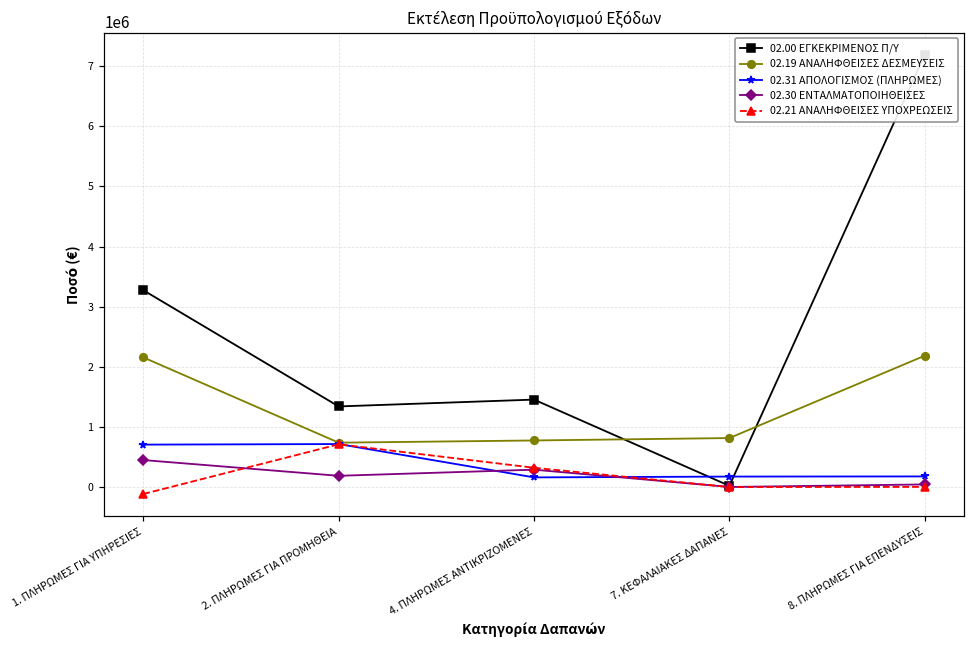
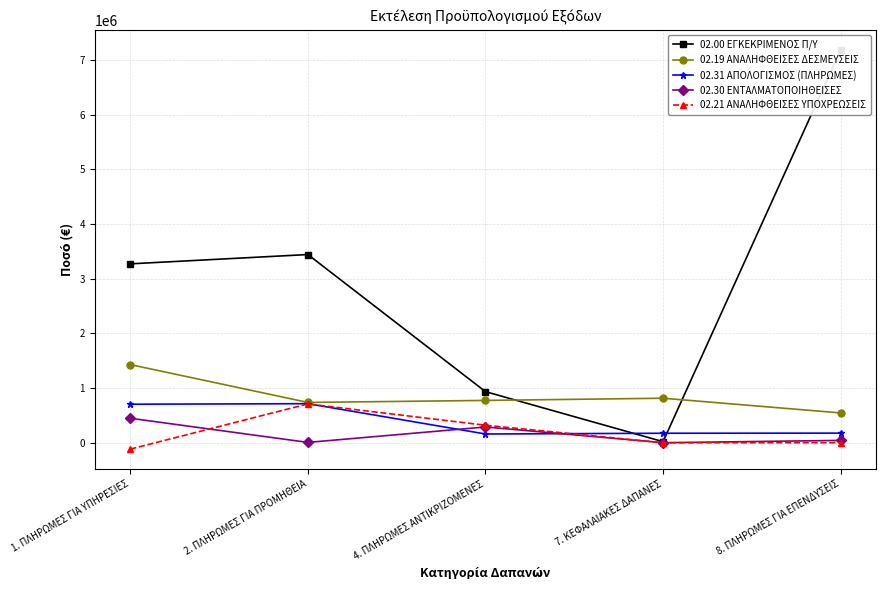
  {
    "02.00 ΕΓΚΕΚΡΙΜΕΝΟΣ Π/Υ": {
      "1. ΠΛΗΡΩΜΕΣ ΓΙΑ ΥΠΗΡΕΣΙΕΣ": 3300000,
-     "2. ΠΛΗΡΩΜΕΣ ΓΙΑ ΠΡΟΜΗΘΕΙΑ": 1300000,
-     "4. ΠΛΗΡΩΜΕΣ ΑΝΤΙΚΡΙΖΟΜΕΝΕΣ": 1500000
+     "2. ΠΛΗΡΩΜΕΣ ΓΙΑ ΠΡΟΜΗΘΕΙΑ": 3400000,
+     "4. ΠΛΗΡΩΜΕΣ ΑΝΤΙΚΡΙΖΟΜΕΝΕΣ": 900000
    },
    "02.19 ΑΝΑΛΗΦΘΕΙΣΕΣ ΔΕΣΜΕΥΣΕΙΣ": {
-     "1. ΠΛΗΡΩΜΕΣ ΓΙΑ ΥΠΗΡΕΣΙΕΣ": 2200000,
+     "1. ΠΛΗΡΩΜΕΣ ΓΙΑ ΥΠΗΡΕΣΙΕΣ": 1400000,
      "4. ΠΛΗΡΩΜΕΣ ΑΝΤΙΚΡΙΖΟΜΕΝΕΣ": 800000,
      "7. ΚΕΦΑΛΑΙΑΚΕΣ ΔΑΠΑΝΕΣ": 800000,
-     "8. ΠΛΗΡΩΜΕΣ ΓΙΑ ΕΠΕΝΔΥΣΕΙΣ": 2200000
+     "8. ΠΛΗΡΩΜΕΣ ΓΙΑ ΕΠΕΝΔΥΣΕΙΣ": 500000
    },
    "02.31 ΑΠΟΛΟΓΙΣΜΟΣ (ΠΛΗΡΩΜΕΣ)": {
      "1. ΠΛΗΡΩΜΕΣ ΓΙΑ ΥΠΗΡΕΣΙΕΣ": 700000,
      "4. ΠΛΗΡΩΜΕΣ ΑΝΤΙΚΡΙΖΟΜΕΝΕΣ": 200000,
      "7. ΚΕΦΑΛΑΙΑΚΕΣ ΔΑΠΑΝΕΣ": 200000,
      "8. ΠΛΗΡΩΜΕΣ ΓΙΑ ΕΠΕΝΔΥΣΕΙΣ": 200000
    },
    "02.30 ΕΝΤΑΛΜΑΤΟΠΟΙΗΘΕΙΣΕΣ": {
      "1. ΠΛΗΡΩΜΕΣ ΓΙΑ ΥΠΗΡΕΣΙΕΣ": 400000,
-     "2. ΠΛΗΡΩΜΕΣ ΓΙΑ ΠΡΟΜΗΘΕΙΑ": 200000
+     "2. ΠΛΗΡΩΜΕΣ ΓΙΑ ΠΡΟΜΗΘΕΙΑ": 0
    },
    "02.21 ΑΝΑΛΗΦΘΕΙΣΕΣ ΥΠΟΧΡΕΩΣΕΙΣ": {
      "1. ΠΛΗΡΩΜΕΣ ΓΙΑ ΥΠΗΡΕΣΙΕΣ": -100000
    }
  }
